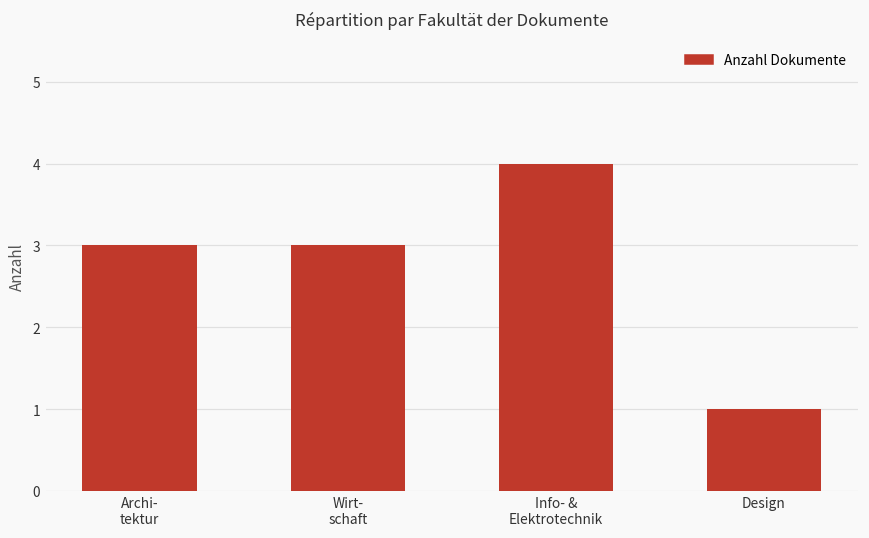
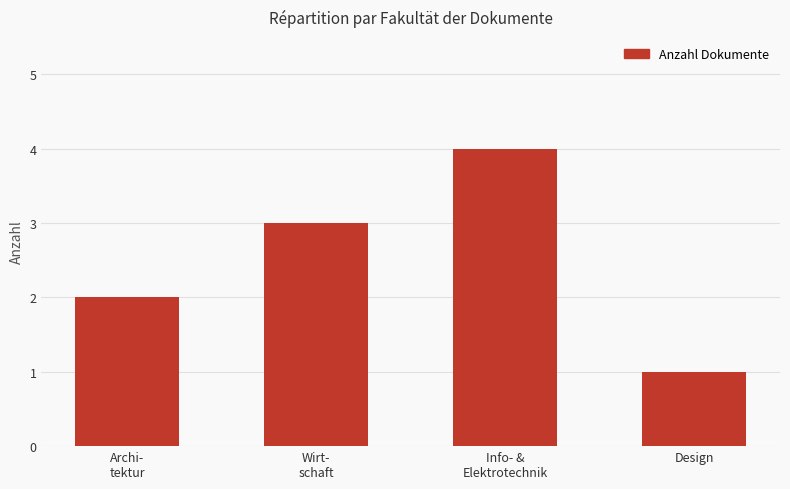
  {
-   "Archi- tektur": 3,
+   "Archi- tektur": 2,
    "Wirt- schaft": 3,
    "Info- & Elektrotechnik": 4,
    "Design": 1
  }
